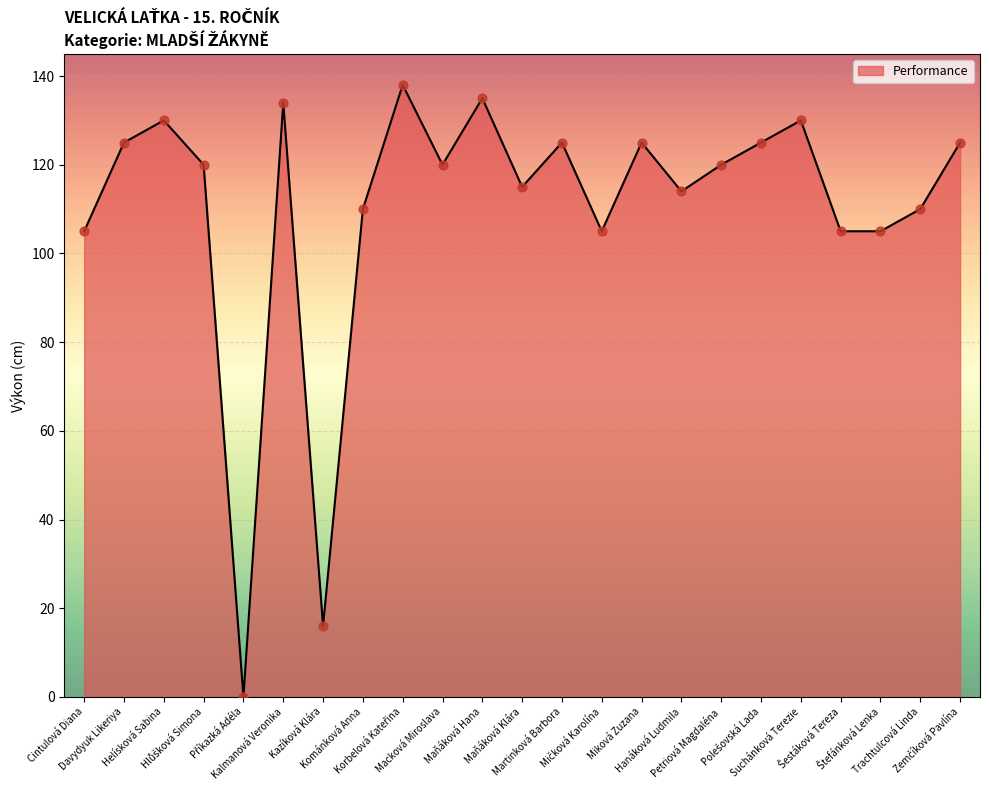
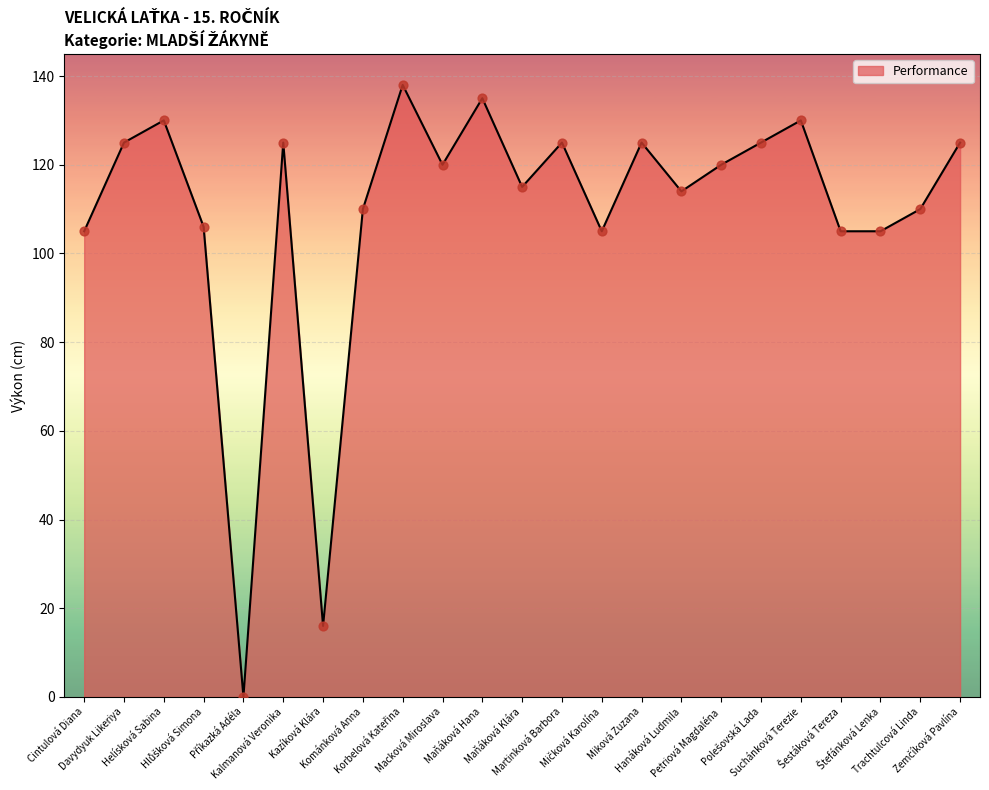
  {
    "Cintulová Diana": 105,
    "Davydyuk Likeriya": 125,
    "Helísková Sabina": 130,
-   "Hlůšková Simona": 120,
+   "Hlůšková Simona": 106,
    "Příkazká Adéla": 0,
-   "Kalmanová Veronika": 134,
+   "Kalmanová Veronika": 125,
    "Kazíková Klára": 16,
    "Kománková Anna": 110,
    "Korbelová Kateřina": 138,
    "Macková Miroslava": 120,
    "Maňáková Hana": 135,
    "Maňáková Klára": 115,
    "Martinková Barbora": 125,
    "Mičková Karolína": 105,
    "Miková Zuzana": 125,
    "Hanáková Ludmila": 114,
    "Petriová Magdaléna": 120,
    "Polešovská Lada": 125,
    "Suchánková Terezie": 130,
    "Šestáková Tereza": 105,
    "Štefánková Lenka": 105,
    "Trachtulcová Linda": 110,
    "Zemčíková Pavlína": 125
  }
